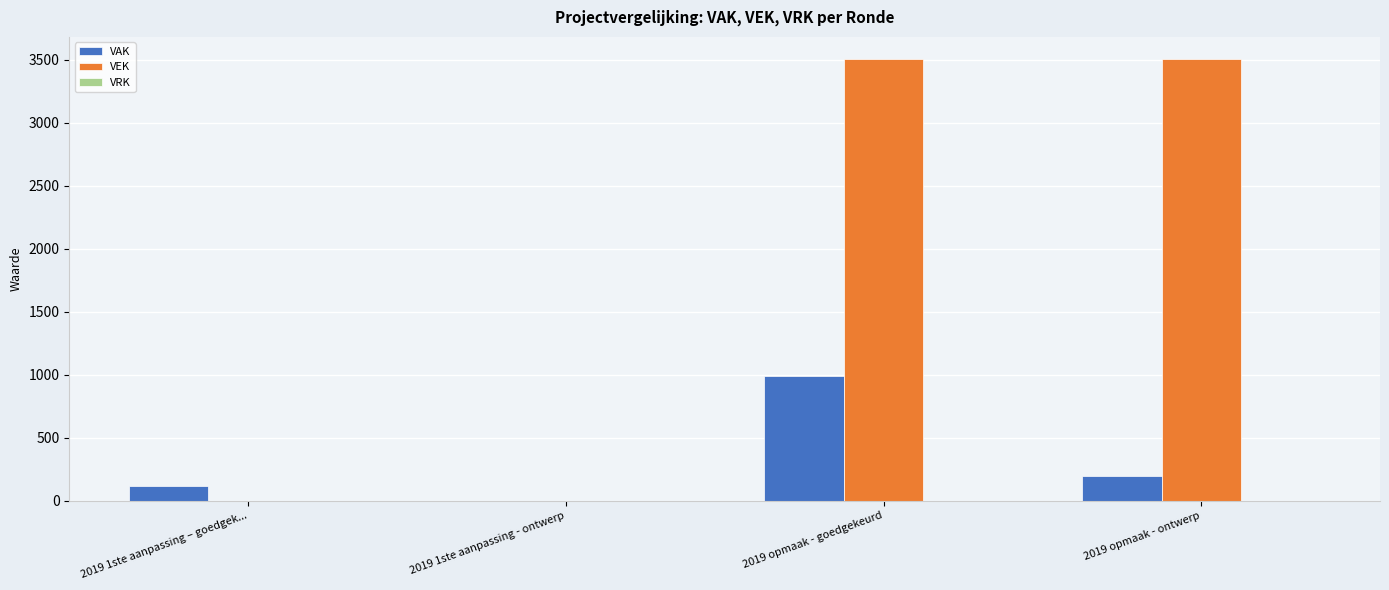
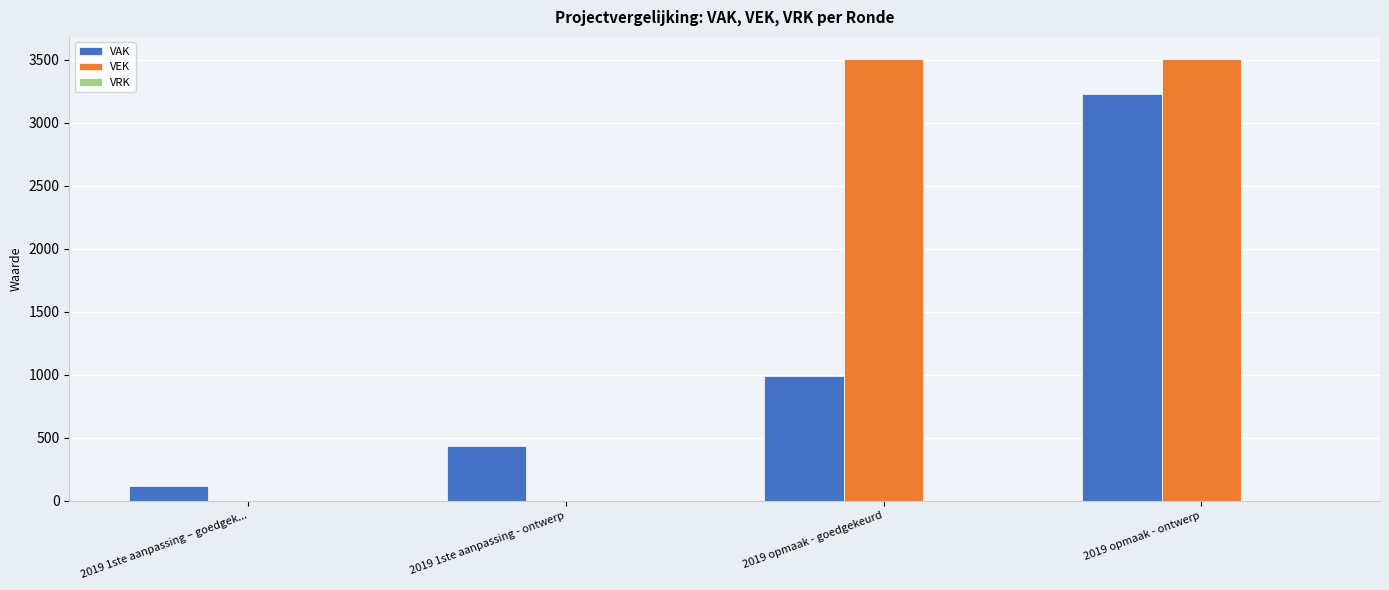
  {
    "VAK": {
      "2019 1ste aanpassing – goedgek...": 120,
-     "2019 1ste aanpassing - ontwerp": 0,
+     "2019 1ste aanpassing - ontwerp": 430,
      "2019 opmaak - goedgekeurd": 990,
-     "2019 opmaak - ontwerp": 190
+     "2019 opmaak - ontwerp": 3230
    },
    "VEK": {
      "2019 1ste aanpassing – goedgek...": 0,
      "2019 1ste aanpassing - ontwerp": 0,
      "2019 opmaak - goedgekeurd": 3510,
      "2019 opmaak - ontwerp": 3510
    },
    "VRK": {
      "2019 1ste aanpassing – goedgek...": 0,
      "2019 1ste aanpassing - ontwerp": 0,
      "2019 opmaak - goedgekeurd": 0,
      "2019 opmaak - ontwerp": 0
    }
  }
